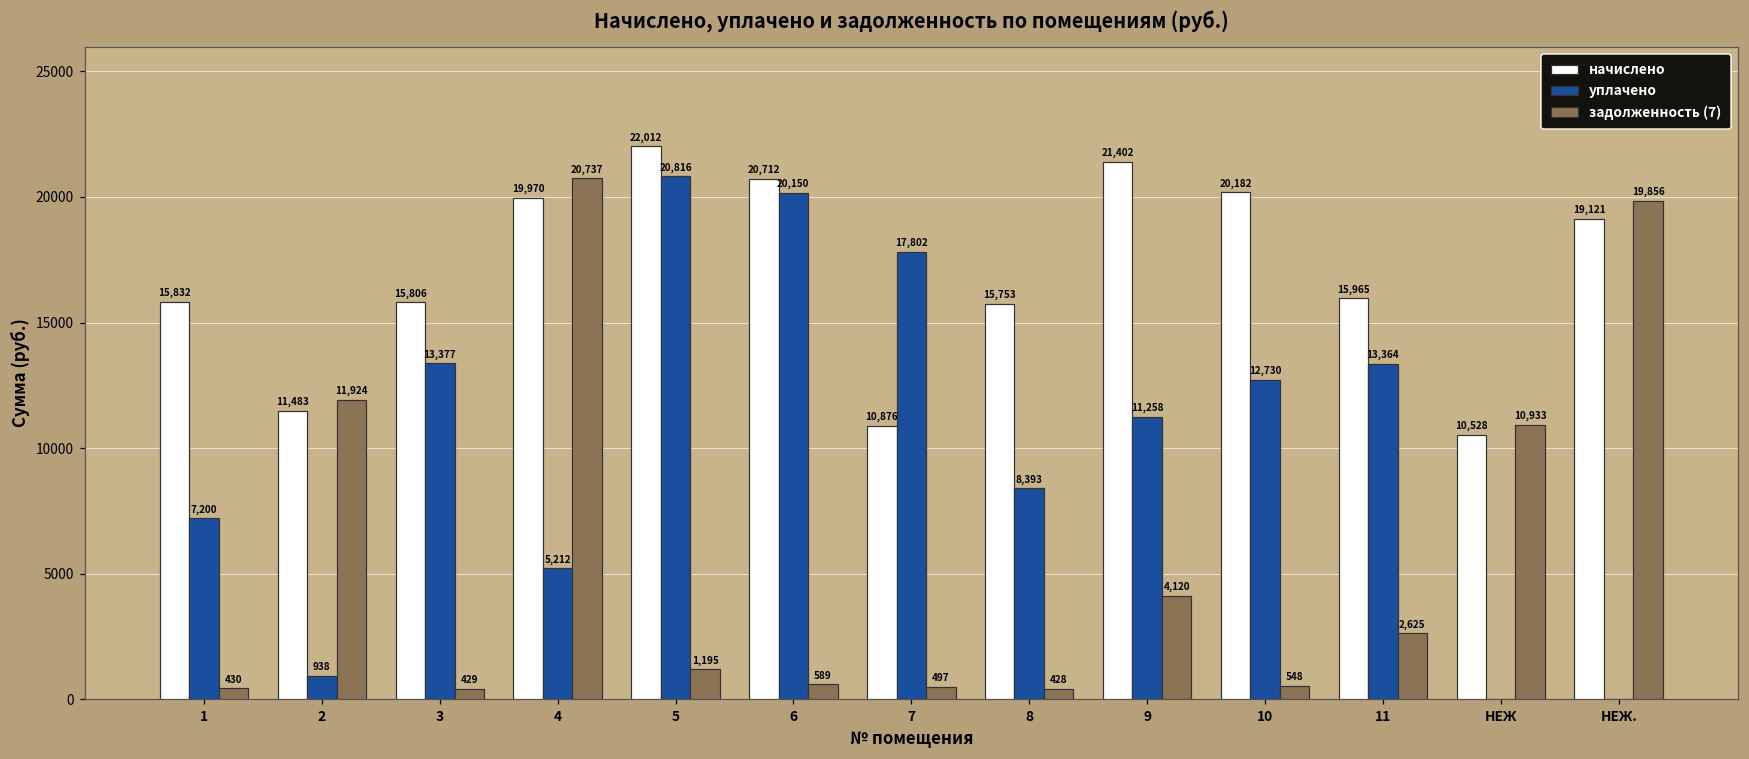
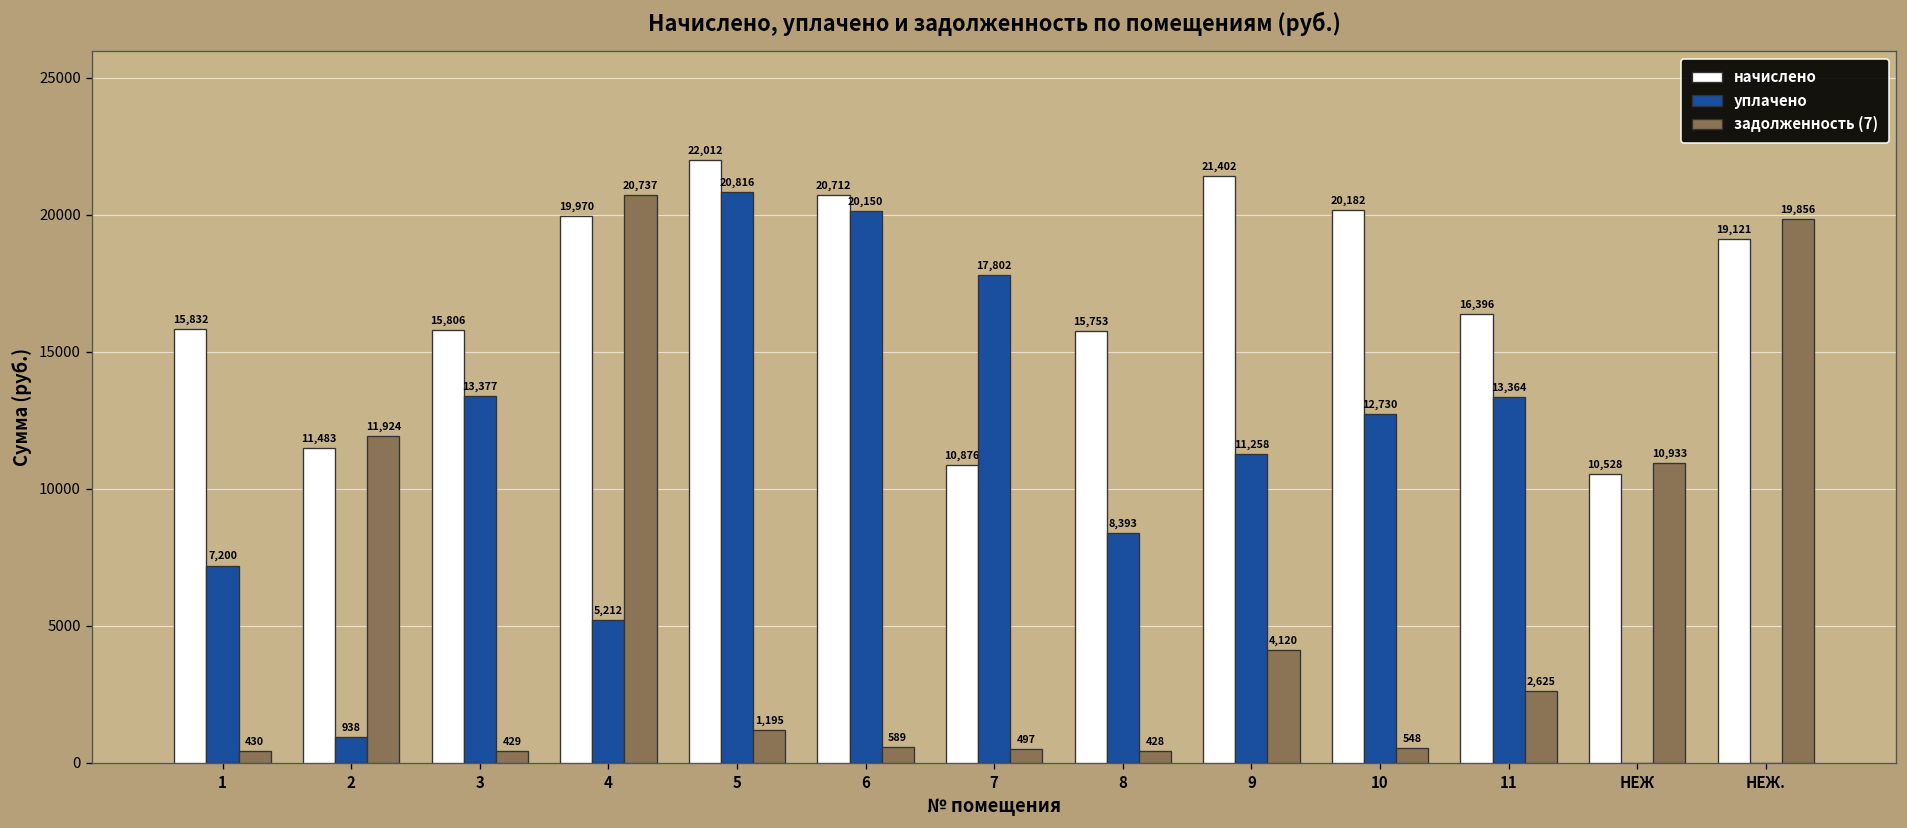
  {
    "начислено": {
      "1": "15,832",
      "2": "11,483",
      "3": "15,806",
      "4": "19,970",
      "5": "22,012",
      "6": "20,712",
      "7": "10,876",
      "8": "15,753",
      "9": "21,402",
      "10": "20,182",
-     "11": "15,965",
+     "11": "16,396",
      "НЕЖ": "10,528",
      "НЕЖ.": "19,121"
    },
    "уплачено": {
      "1": "7,200",
      "2": "938",
      "3": "13,377",
      "4": "5,212",
      "5": "20,816",
      "6": "20,150",
      "7": "17,802",
      "8": "8,393",
      "9": "11,258",
      "10": "12,730",
      "11": "13,364"
    },
    "задолженность (7)": {
      "1": "430",
      "2": "11,924",
      "3": "429",
      "4": "20,737",
      "5": "1,195",
      "6": "589",
      "7": "497",
      "8": "428",
      "9": "4,120",
      "10": "548",
      "11": "2,625",
      "НЕЖ": "10,933",
      "НЕЖ.": "19,856"
    }
  }
